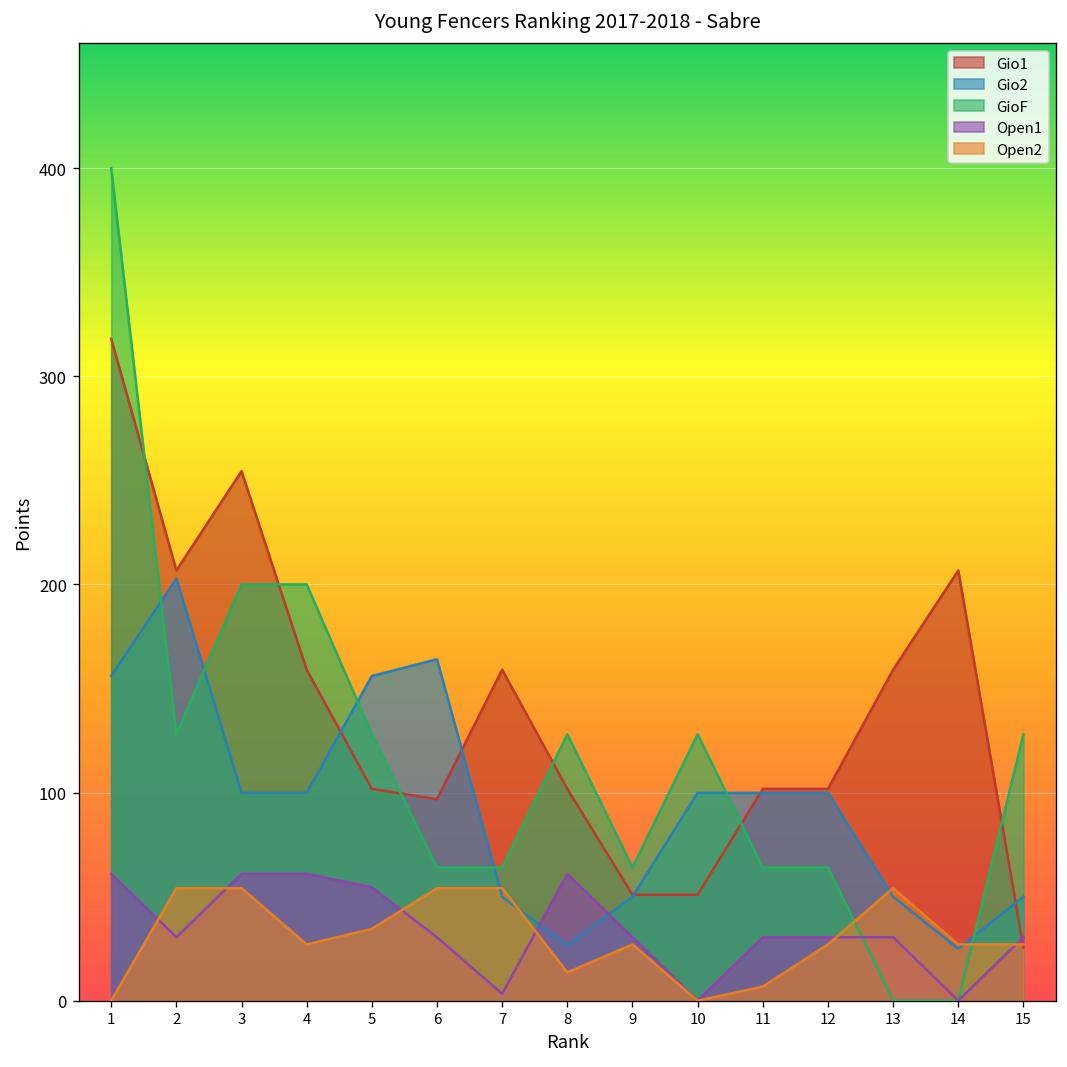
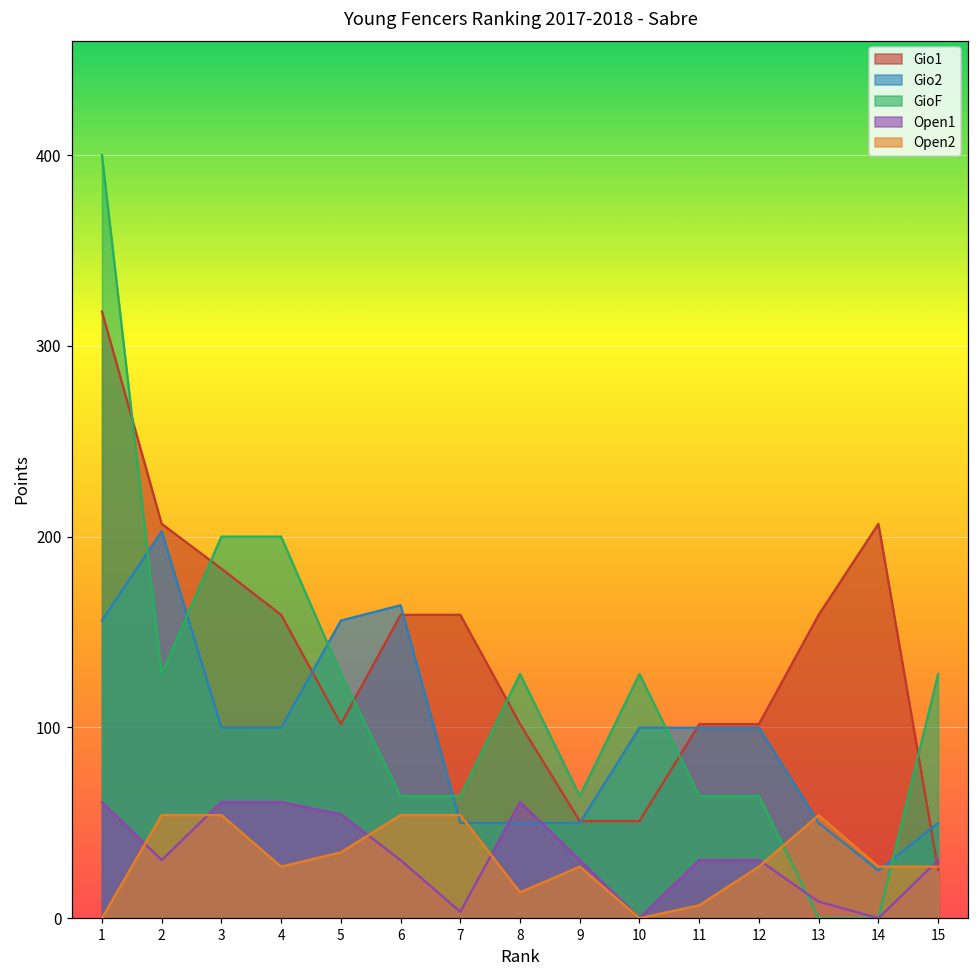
  {
    "Gio1": {
      "1": 318,
      "2": 207,
-     "3": 254,
+     "3": 183,
      "4": 159,
      "5": 102,
-     "6": 97,
+     "6": 159,
      "7": 159,
      "8": 102,
      "10": 51,
      "11": 102,
      "12": 102,
      "13": 159,
      "14": 207,
      "15": 25
    },
    "Gio2": {
      "1": 156,
      "2": 203,
      "3": 100,
      "4": 100,
      "5": 156,
      "6": 164,
      "7": 50,
-     "8": 27,
+     "8": 50,
      "10": 100,
      "11": 100,
      "12": 100,
      "13": 50,
      "14": 25,
      "15": 50
    },
    "GioF": {
      "1": 400,
      "2": 128,
      "3": 200,
      "4": 200,
      "5": 128,
      "6": 64,
      "7": 64,
      "8": 128,
      "9": 64,
      "10": 128,
      "11": 64,
      "12": 64,
      "13": 0,
      "15": 128
    },
    "Open1": {
      "1": 61,
      "2": 30,
      "3": 61,
      "4": 61,
      "5": 54,
      "6": 30,
      "7": 3,
      "8": 61,
      "9": 30,
      "11": 30,
      "12": 30,
-     "13": 30,
+     "13": 9,
      "15": 30
    },
    "Open2": {
      "1": 0,
      "2": 54,
      "3": 54,
      "4": 27,
      "5": 35,
      "6": 54,
      "7": 54,
      "8": 14,
      "9": 27,
      "11": 7,
      "12": 27,
      "13": 54,
      "14": 27,
      "15": 27
    }
  }
